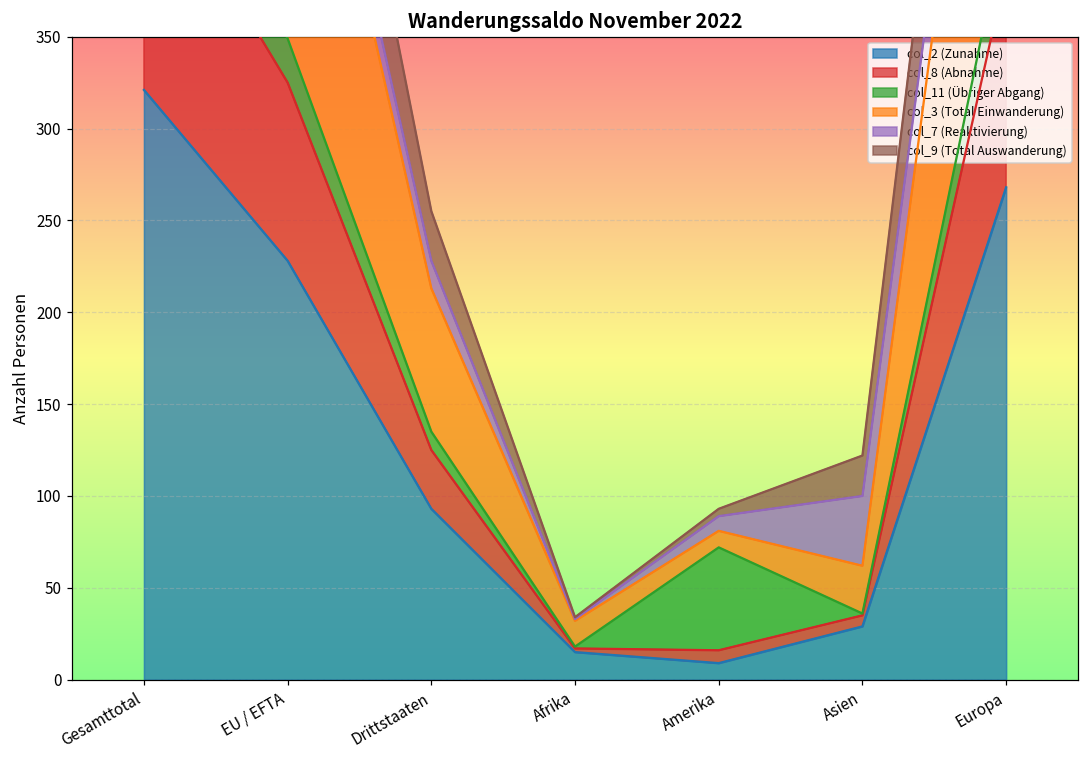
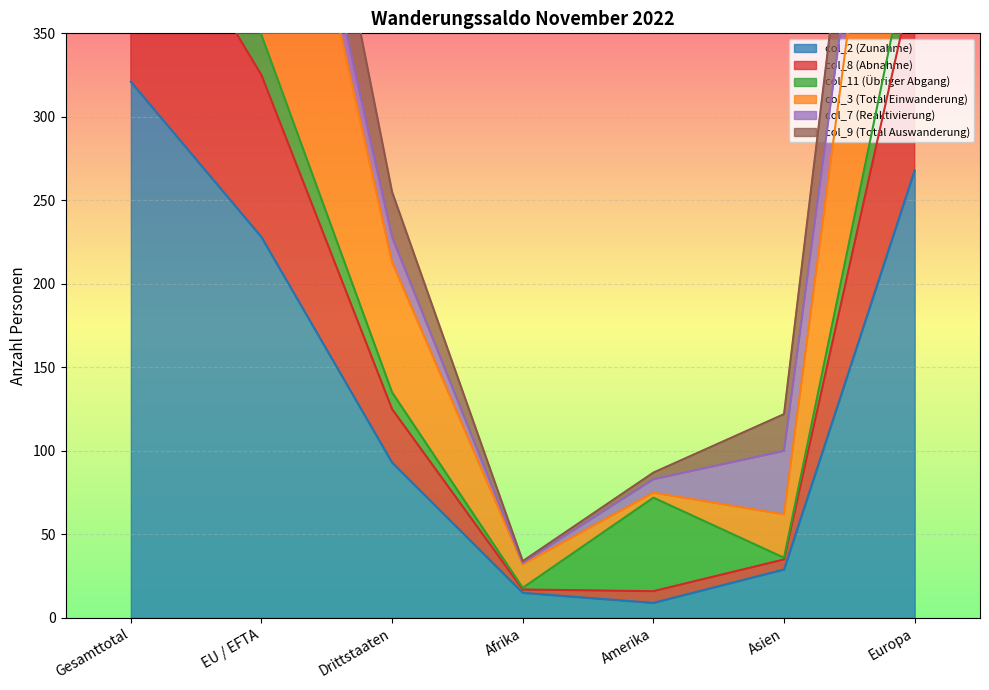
  {
    "col_2 (Zunahme)": {
      "Gesamttotal": 321,
      "EU / EFTA": 228,
      "Drittstaaten": 93,
      "Afrika": 15,
      "Amerika": 9,
      "Asien": 29,
      "Europa": 268
    },
    "col_8 (Abnahme)": {
      "EU / EFTA": 97,
      "Drittstaaten": 32,
      "Amerika": 7
    },
    "col_11 (Übriger Abgang)": {
      "EU / EFTA": 24,
      "Drittstaaten": 10,
      "Amerika": 56
    },
    "col_3 (Total Einwanderung)": {
      "Drittstaaten": 78,
-     "Amerika": 9,
+     "Amerika": 3,
      "Asien": 26
    },
    "col_7 (Reaktivierung)": {
      "Drittstaaten": 15,
      "Amerika": 8,
      "Asien": 38
    },
    "col_9 (Total Auswanderung)": {
      "Drittstaaten": 27,
      "Amerika": 4,
      "Asien": 22
    }
  }
